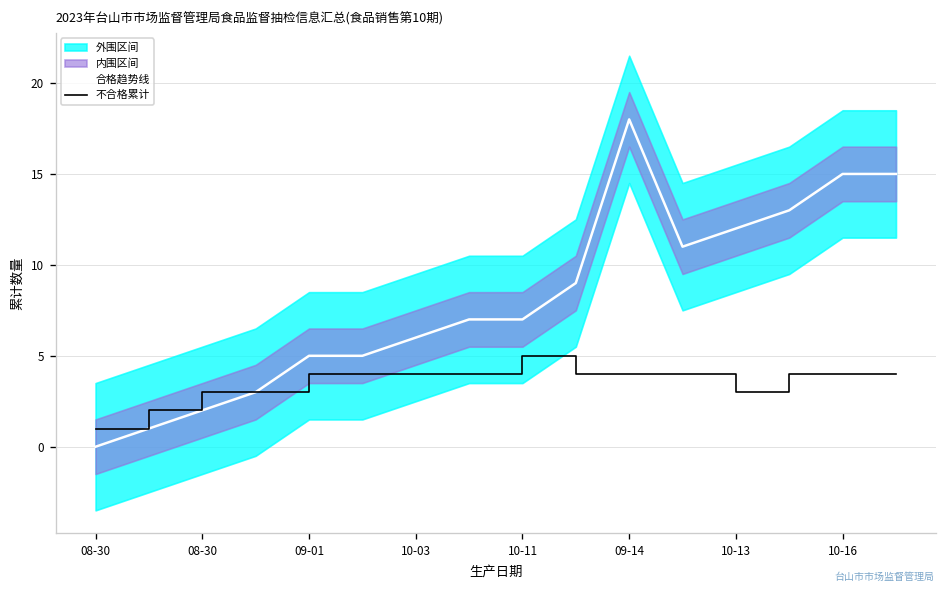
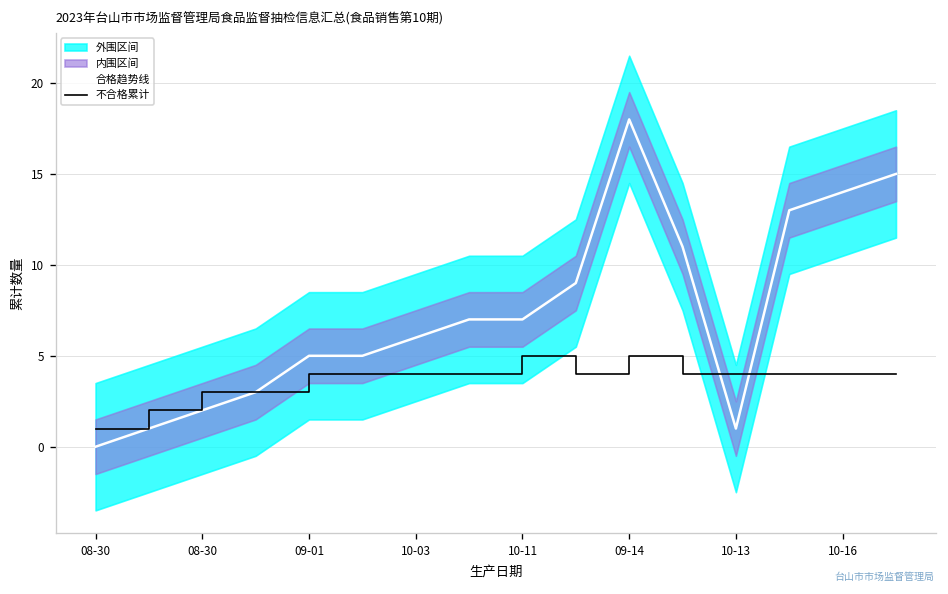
  {
    "合格趋势线": {
      "09-01": 5,
      "10-03": 6,
      "10-11": 7,
      "09-14": 18,
-     "10-13": 12,
-     "10-16": 15
+     "10-13": 1,
+     "10-16": 14
    },
    "不合格累计": {
      "09-01": 4,
      "10-03": 4,
      "10-11": 5,
-     "09-14": 4,
-     "10-13": 3,
+     "09-14": 5,
+     "10-13": 4,
      "10-16": 4
    }
  }
